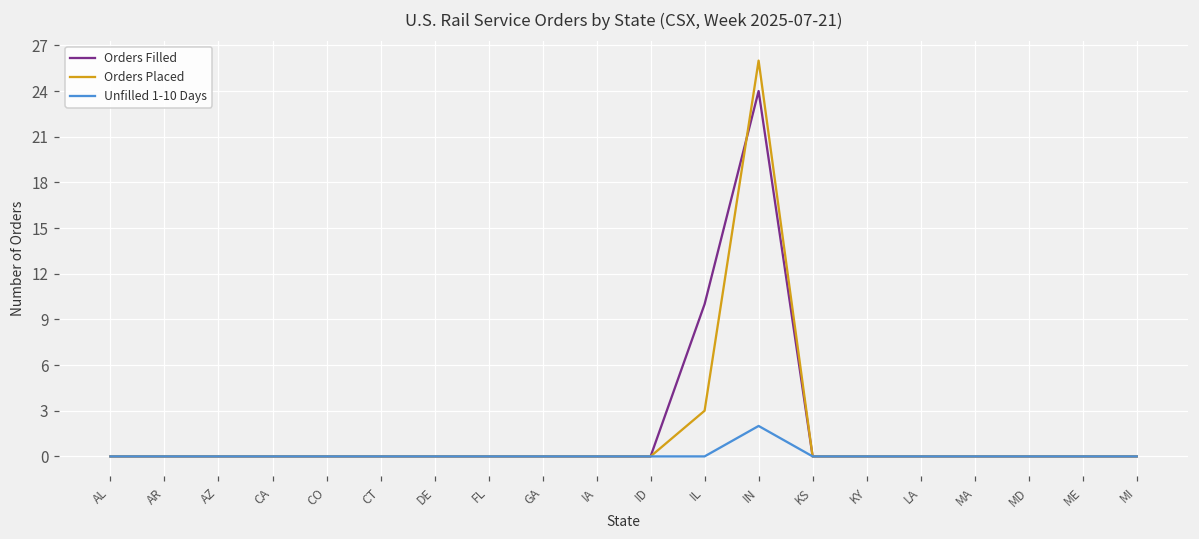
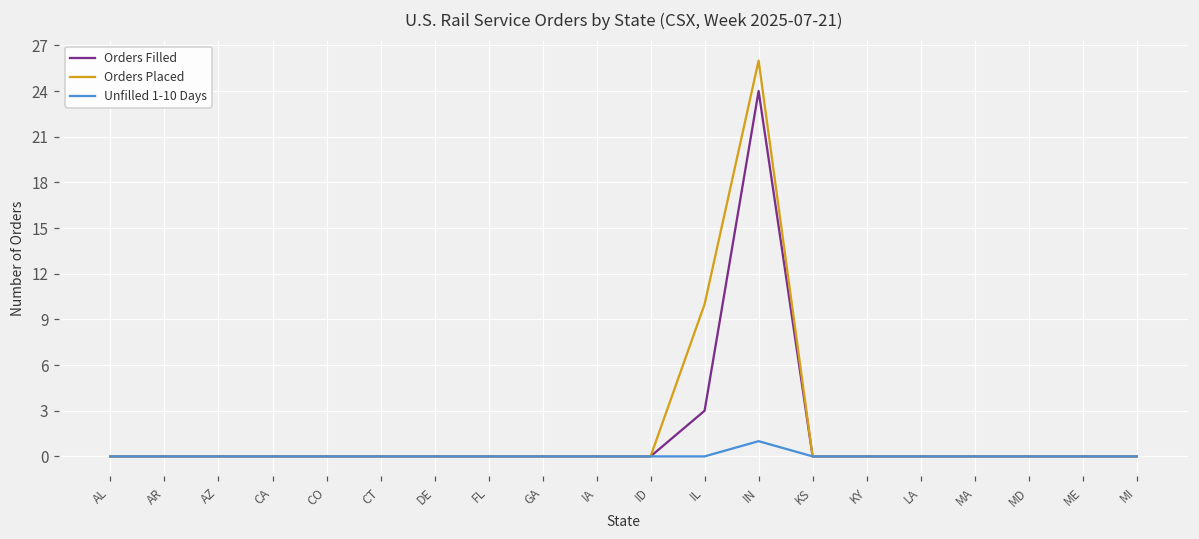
  {
    "Orders Filled": {
-     "IL": 10,
+     "IL": 3,
      "IN": 24
    },
    "Orders Placed": {
-     "IL": 3,
+     "IL": 10,
      "IN": 26
    },
    "Unfilled 1-10 Days": {
      "IL": 0,
-     "IN": 2
+     "IN": 1
    }
  }
